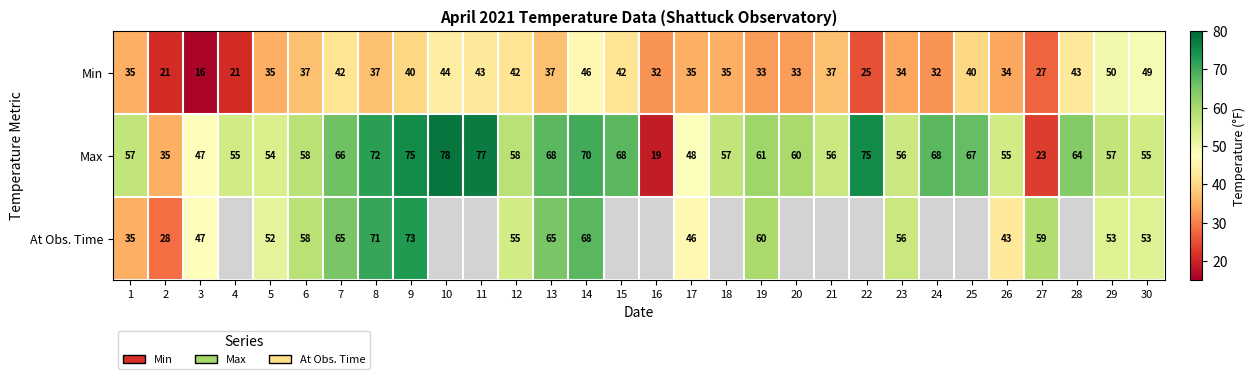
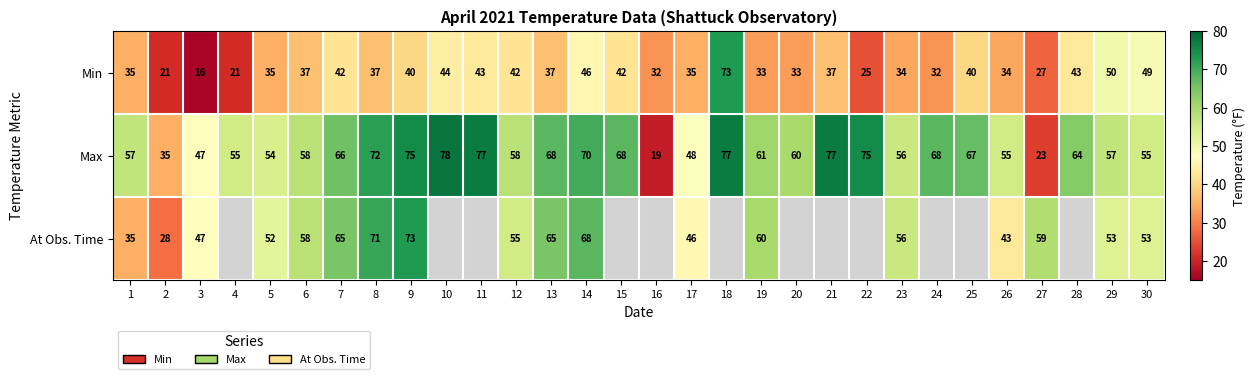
  {
    "Min": {
      "1": 35,
      "2": 21,
      "3": 16,
      "4": 21,
      "5": 35,
      "6": 37,
      "7": 42,
      "8": 37,
      "9": 40,
      "10": 44,
      "11": 43,
      "12": 42,
      "13": 37,
      "14": 46,
      "15": 42,
      "16": 32,
      "17": 35,
-     "18": 35,
+     "18": 73,
      "19": 33,
      "20": 33,
      "21": 37,
      "22": 25,
      "23": 34,
      "24": 32,
      "25": 40,
      "26": 34,
      "27": 27,
      "28": 43,
      "29": 50,
      "30": 49
    },
    "Max": {
      "1": 57,
      "2": 35,
      "3": 47,
      "4": 55,
      "5": 54,
      "6": 58,
      "7": 66,
      "8": 72,
      "9": 75,
      "10": 78,
      "11": 77,
      "12": 58,
      "13": 68,
      "14": 70,
      "15": 68,
      "16": 19,
      "17": 48,
-     "18": 57,
+     "18": 77,
      "19": 61,
      "20": 60,
-     "21": 56,
+     "21": 77,
      "22": 75,
      "23": 56,
      "24": 68,
      "25": 67,
      "26": 55,
      "27": 23,
      "28": 64,
      "29": 57,
      "30": 55
    },
    "At Obs. Time": {
      "1": 35,
      "2": 28,
      "3": 47,
      "5": 52,
      "6": 58,
      "7": 65,
      "8": 71,
      "9": 73,
      "12": 55,
      "13": 65,
      "14": 68,
      "17": 46,
      "19": 60,
      "23": 56,
      "26": 43,
      "27": 59,
      "29": 53,
      "30": 53
    }
  }
